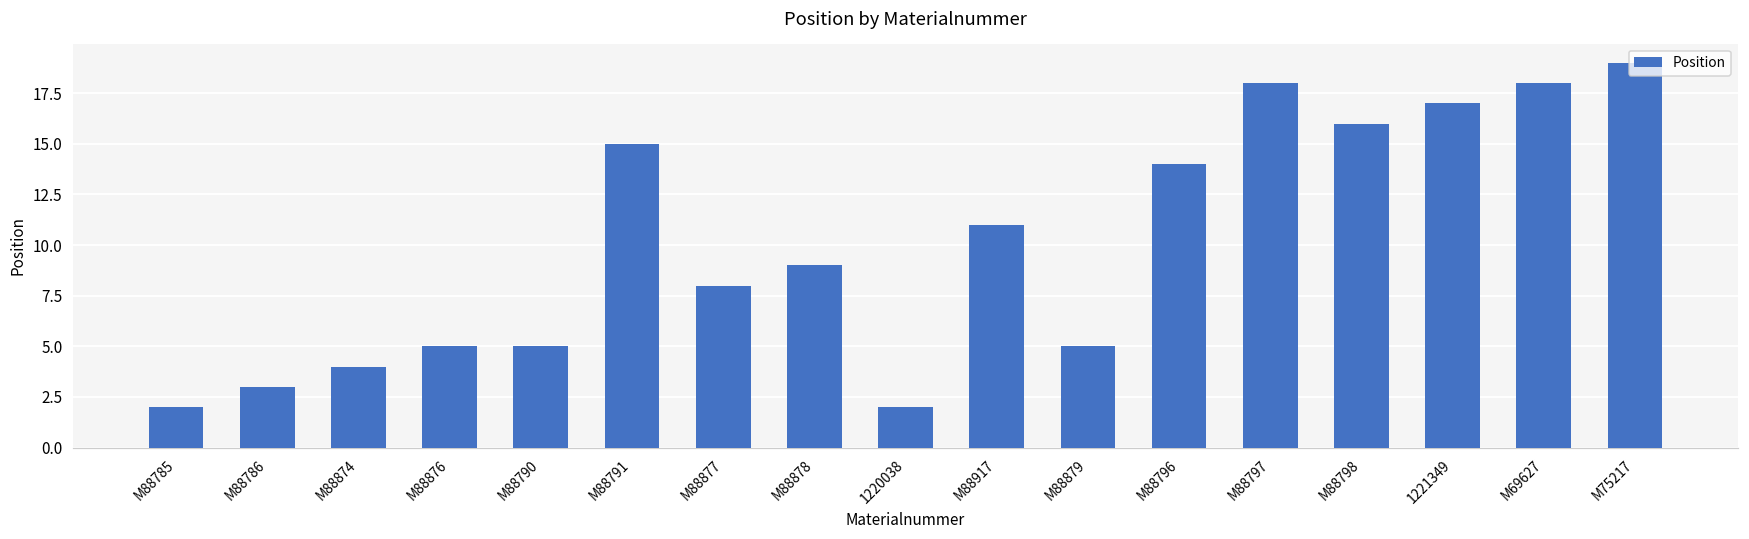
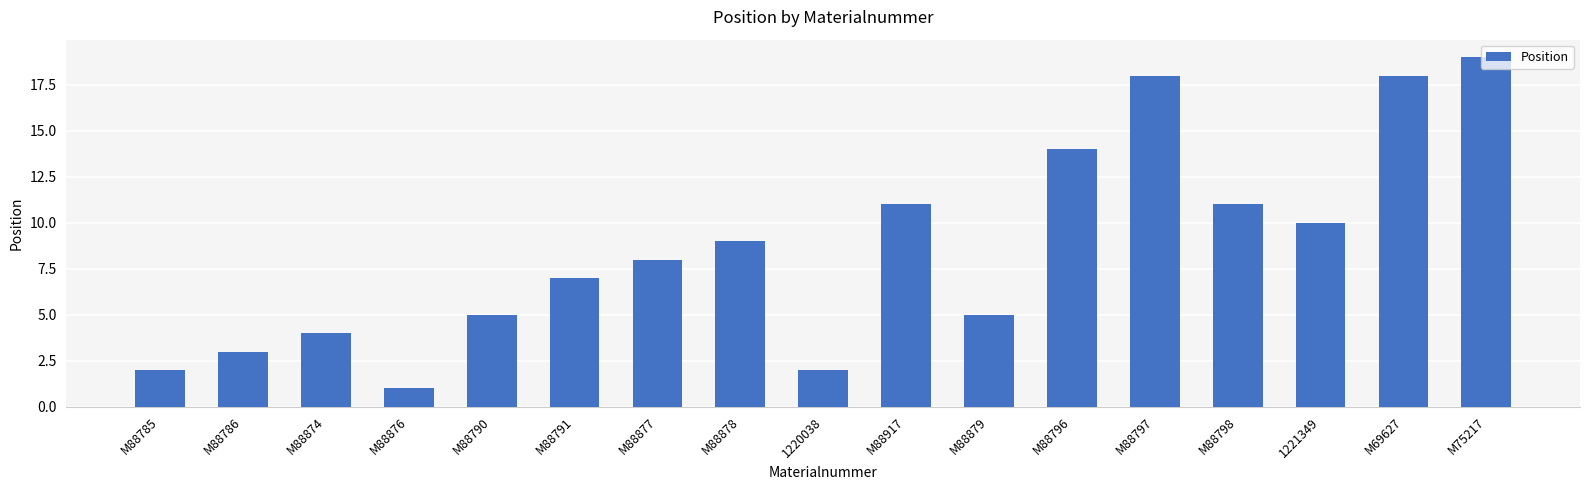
  {
    "M88785": 2,
    "M88786": 3,
    "M88874": 4,
-   "M88876": 5,
+   "M88876": 1,
    "M88790": 5,
-   "M88791": 15,
+   "M88791": 7,
    "M88877": 8,
    "M88878": 9,
    "1220038": 2,
    "M88917": 11,
    "M88879": 5,
    "M88796": 14,
    "M88797": 18,
-   "M88798": 16,
-   "1221349": 17,
+   "M88798": 11,
+   "1221349": 10,
    "M69627": 18
  }
